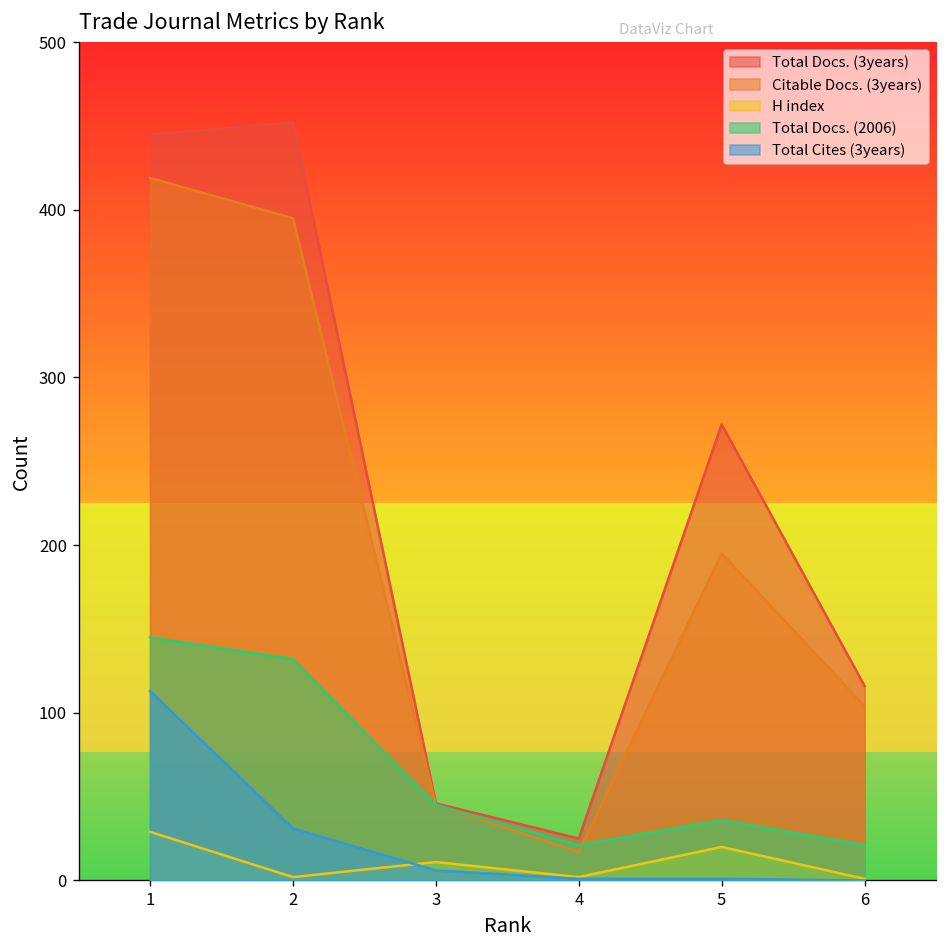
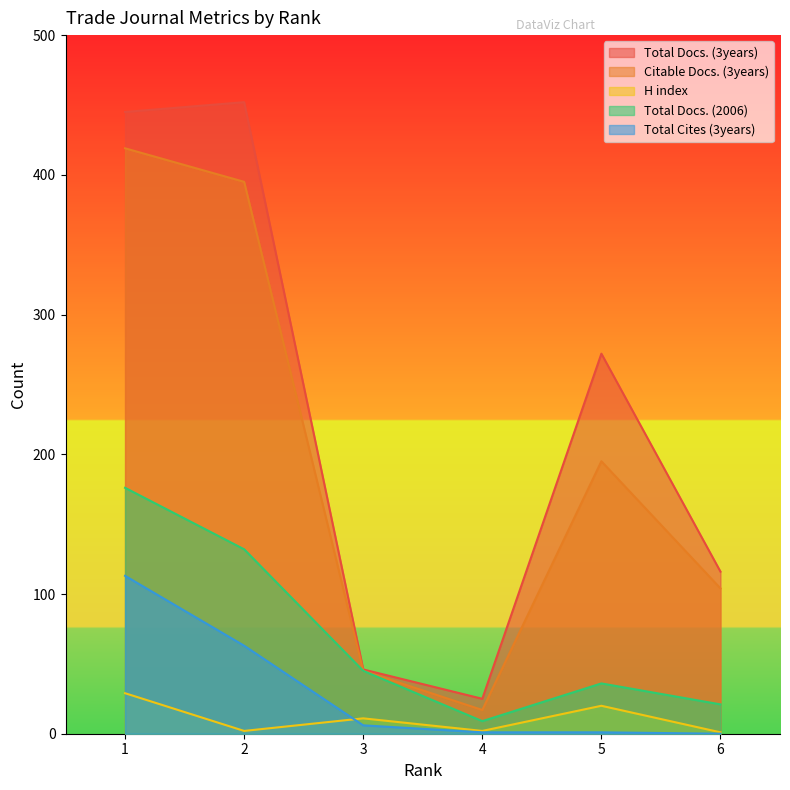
  {
    "H index": {
      "1": 29,
      "2": 2,
      "3": 11,
      "5": 20
    },
    "Total Docs. (2006)": {
-     "1": 145,
+     "1": 176,
      "2": 132,
-     "4": 21,
+     "4": 9,
      "5": 36,
      "6": 21
    },
    "Total Cites (3years)": {
      "1": 113,
-     "2": 31,
+     "2": 63,
      "3": 6,
      "5": 1
    }
  }
